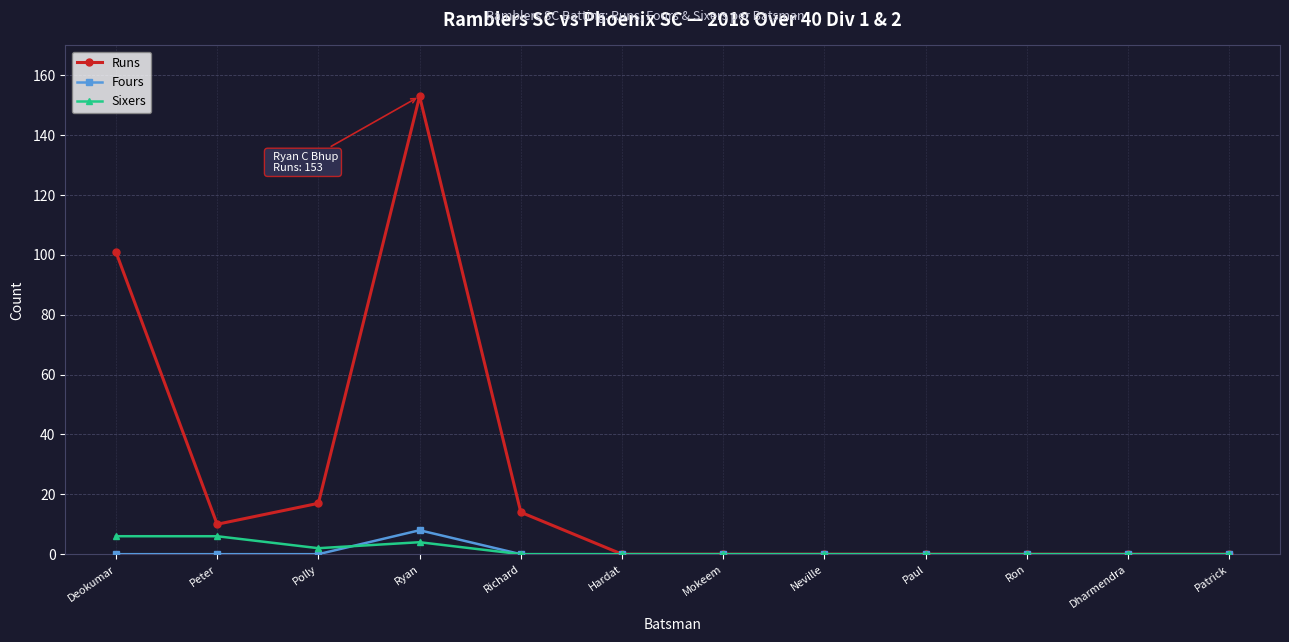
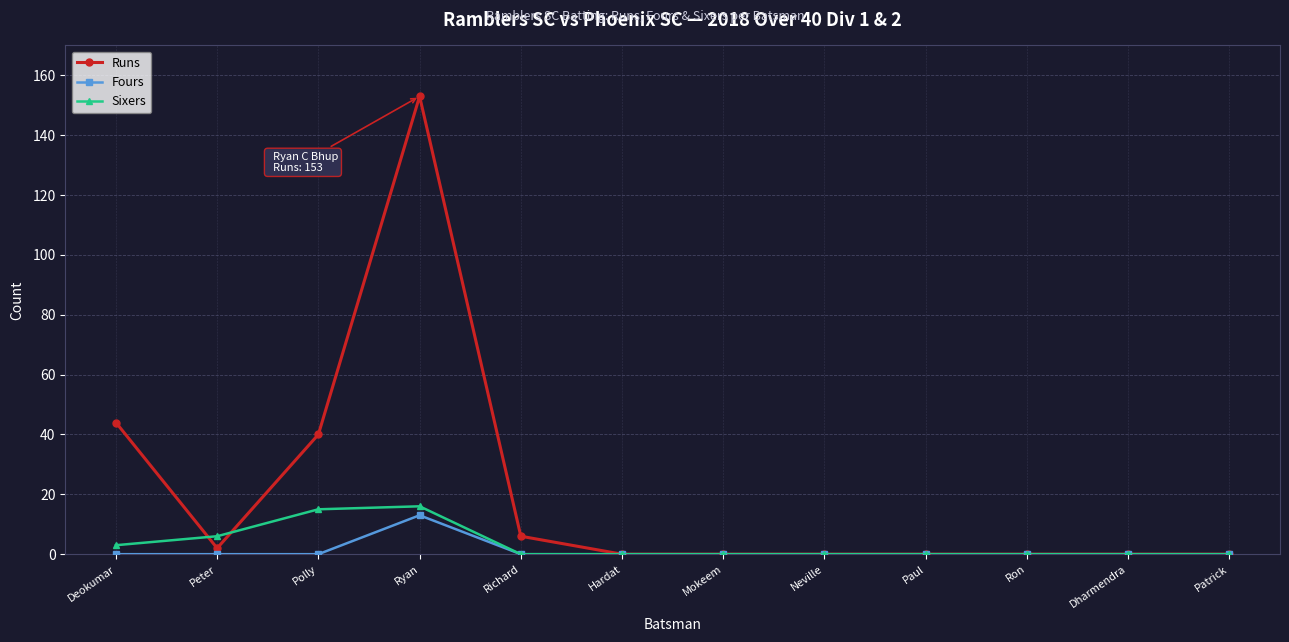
  {
    "Runs": {
-     "Deokumar": 101,
-     "Peter": 10,
-     "Polly": 17,
-     "Richard": 14
+     "Deokumar": 44,
+     "Peter": 2,
+     "Polly": 40,
+     "Richard": 6
    },
    "Fours": {
      "Deokumar": 0,
      "Peter": 0,
      "Polly": 0,
-     "Ryan": 8
+     "Ryan": 13
    },
    "Sixers": {
-     "Deokumar": 6,
+     "Deokumar": 3,
      "Peter": 6,
-     "Polly": 2,
-     "Ryan": 4
+     "Polly": 15,
+     "Ryan": 16
    }
  }
